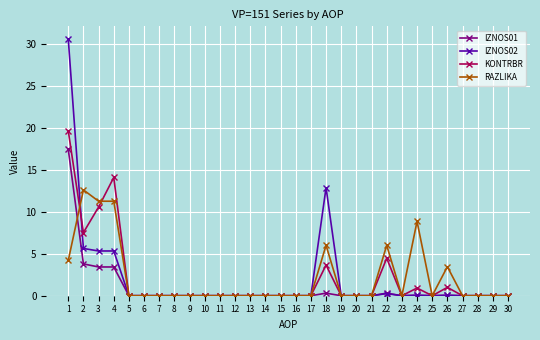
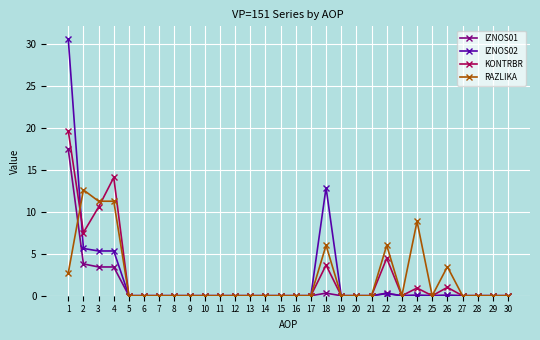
  {
    "IZNOS01": {
      "1": 17,
      "2": 4,
      "3": 3,
      "4": 3,
      "18": 0
    },
    "IZNOS02": {
      "1": 31,
      "2": 6,
      "3": 5,
      "4": 5,
      "18": 13
    },
    "KONTRBR": {
      "1": 20,
      "2": 8,
      "3": 11,
      "4": 14,
      "18": 4,
      "22": 4,
      "24": 1,
      "26": 1
    },
    "RAZLIKA": {
-     "1": 4,
+     "1": 3,
      "2": 13,
      "3": 11,
      "4": 11,
      "18": 6,
      "22": 6,
      "24": 9,
      "26": 3
    }
  }
